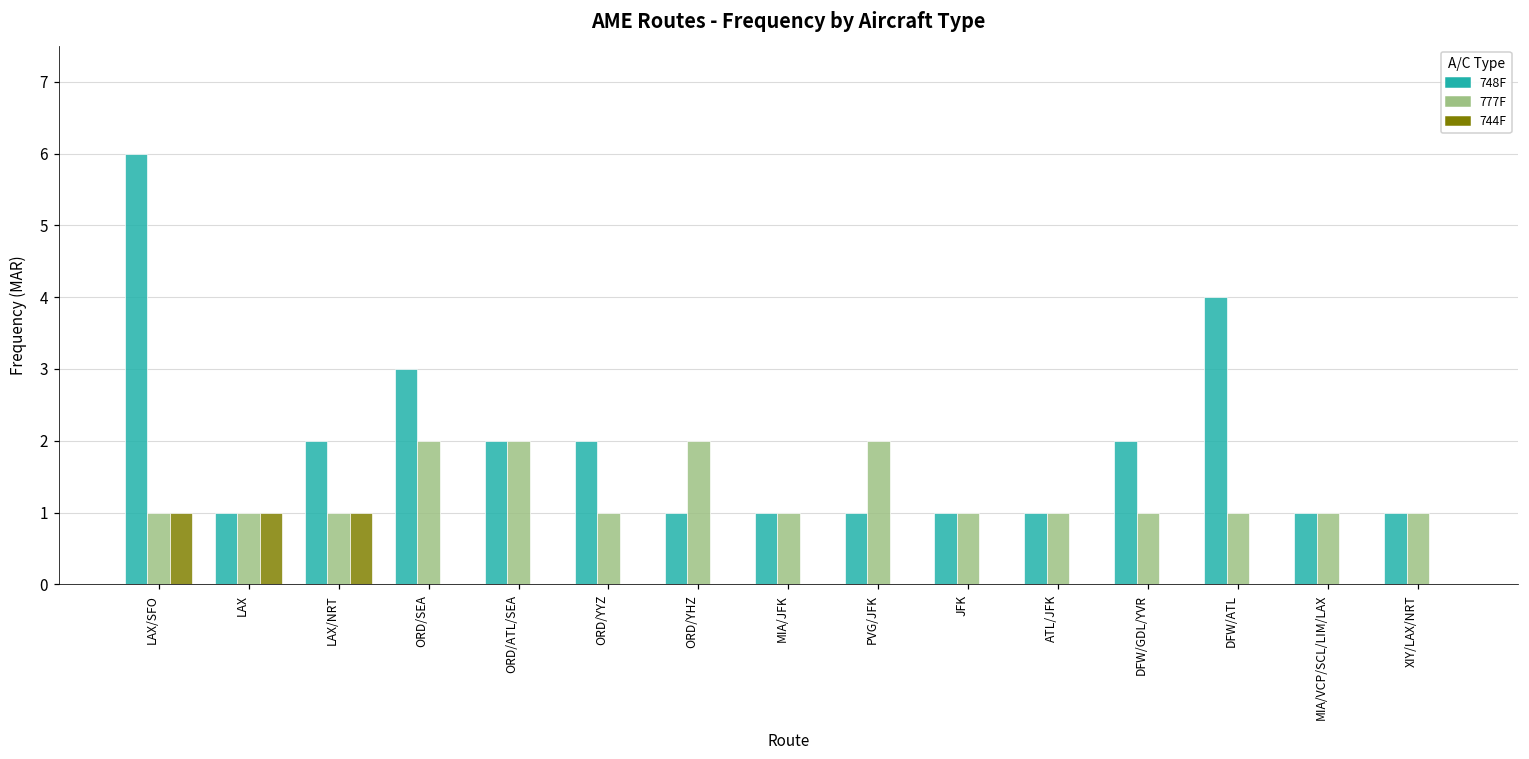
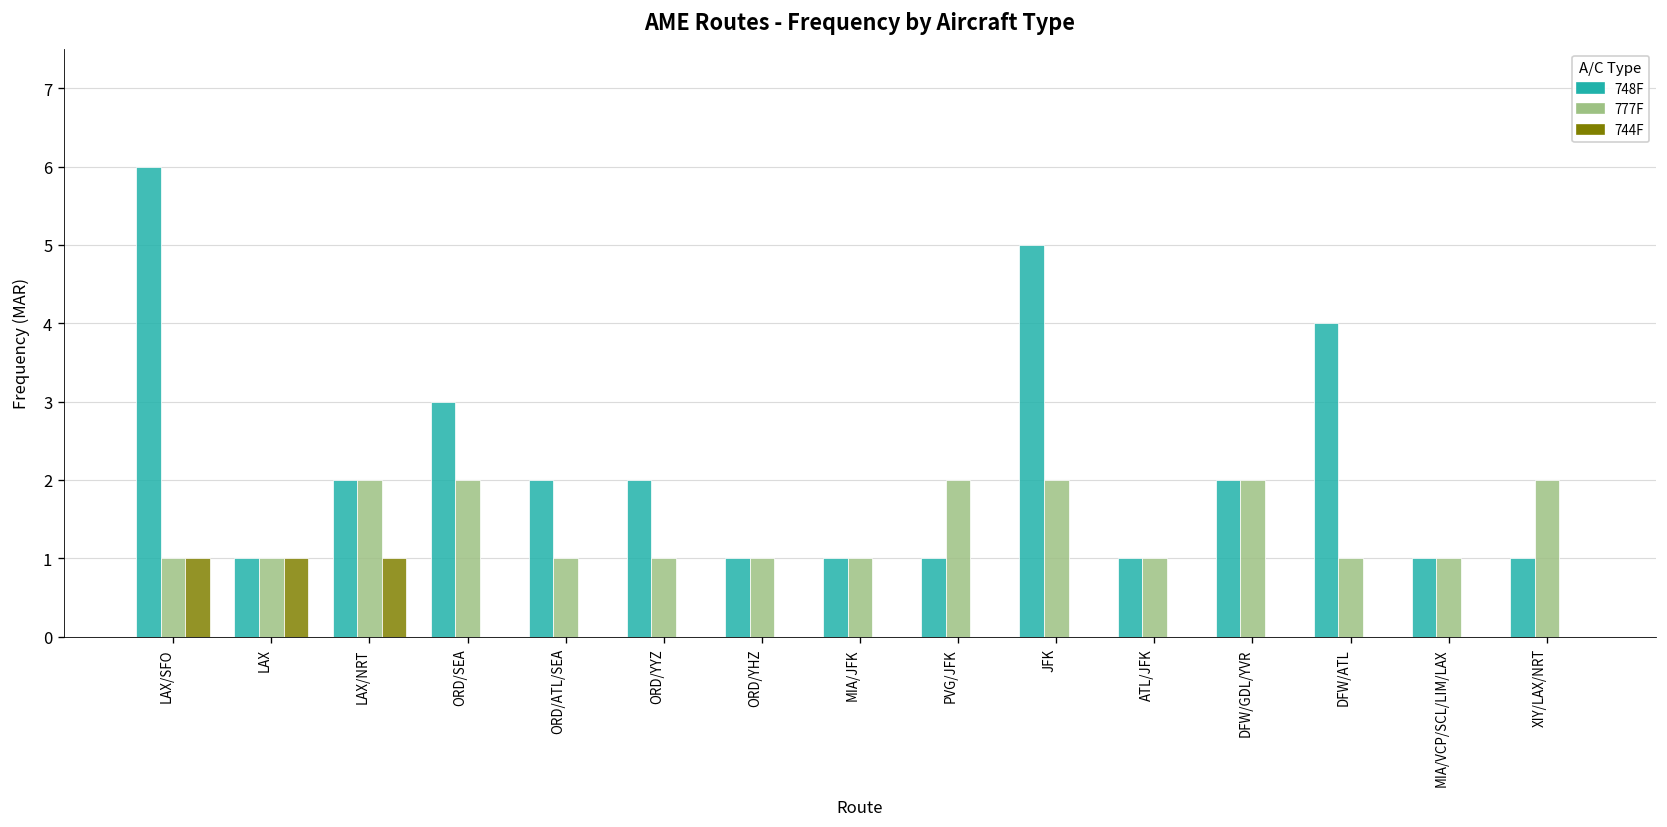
  {
    "748F": {
      "LAX/SFO": 6,
      "LAX": 1,
      "LAX/NRT": 2,
      "ORD/SEA": 3,
      "ORD/ATL/SEA": 2,
      "ORD/YYZ": 2,
      "ORD/YHZ": 1,
      "MIA/JFK": 1,
      "PVG/JFK": 1,
-     "JFK": 1,
+     "JFK": 5,
      "ATL/JFK": 1,
      "DFW/GDL/YVR": 2,
      "DFW/ATL": 4,
      "MIA/VCP/SCL/LIM/LAX": 1,
      "XIY/LAX/NRT": 1
    },
    "777F": {
      "LAX/SFO": 1,
      "LAX": 1,
-     "LAX/NRT": 1,
+     "LAX/NRT": 2,
      "ORD/SEA": 2,
-     "ORD/ATL/SEA": 2,
+     "ORD/ATL/SEA": 1,
      "ORD/YYZ": 1,
-     "ORD/YHZ": 2,
+     "ORD/YHZ": 1,
      "MIA/JFK": 1,
      "PVG/JFK": 2,
-     "JFK": 1,
+     "JFK": 2,
      "ATL/JFK": 1,
-     "DFW/GDL/YVR": 1,
+     "DFW/GDL/YVR": 2,
      "DFW/ATL": 1,
      "MIA/VCP/SCL/LIM/LAX": 1,
-     "XIY/LAX/NRT": 1
+     "XIY/LAX/NRT": 2
    },
    "744F": {
      "LAX/SFO": 1,
      "LAX": 1,
      "LAX/NRT": 1,
      "ORD/SEA": 0,
      "ORD/ATL/SEA": 0,
      "ORD/YYZ": 0,
      "ORD/YHZ": 0,
      "MIA/JFK": 0,
      "PVG/JFK": 0,
      "JFK": 0,
      "ATL/JFK": 0,
      "DFW/GDL/YVR": 0,
      "DFW/ATL": 0,
      "MIA/VCP/SCL/LIM/LAX": 0,
      "XIY/LAX/NRT": 0
    }
  }
